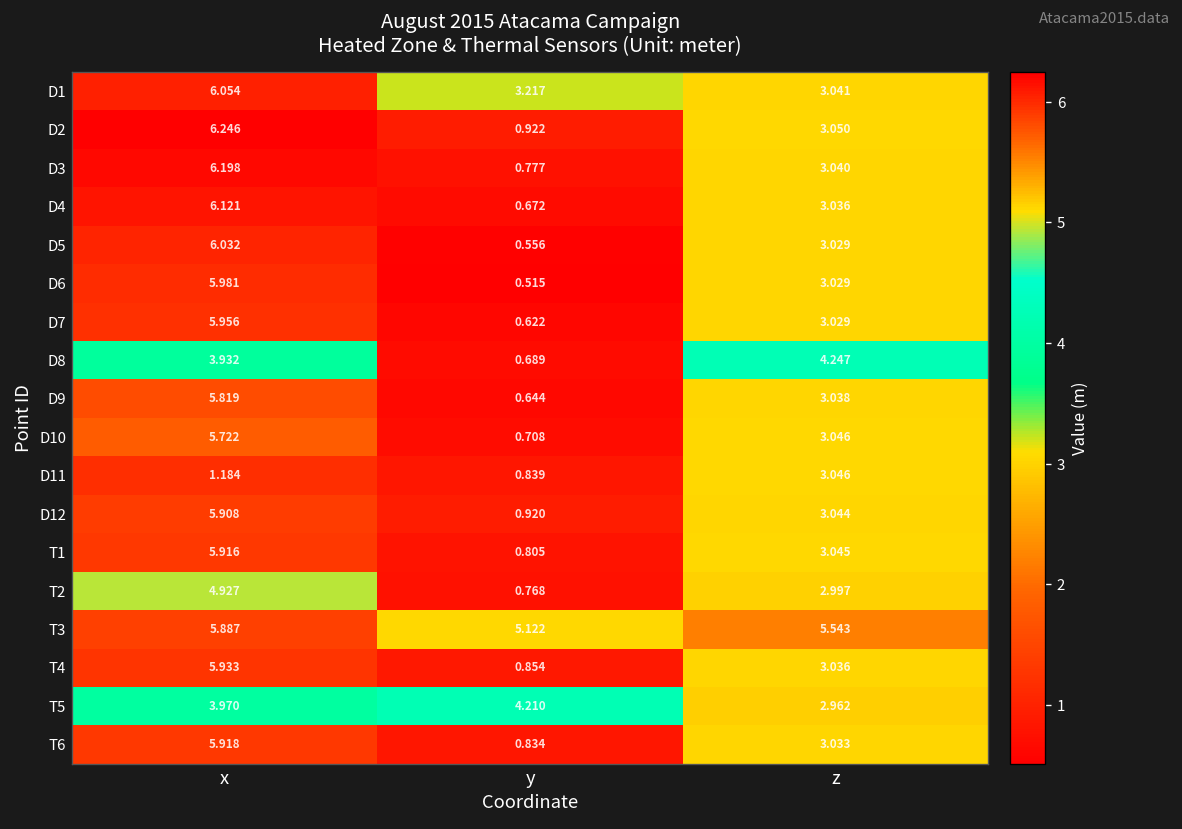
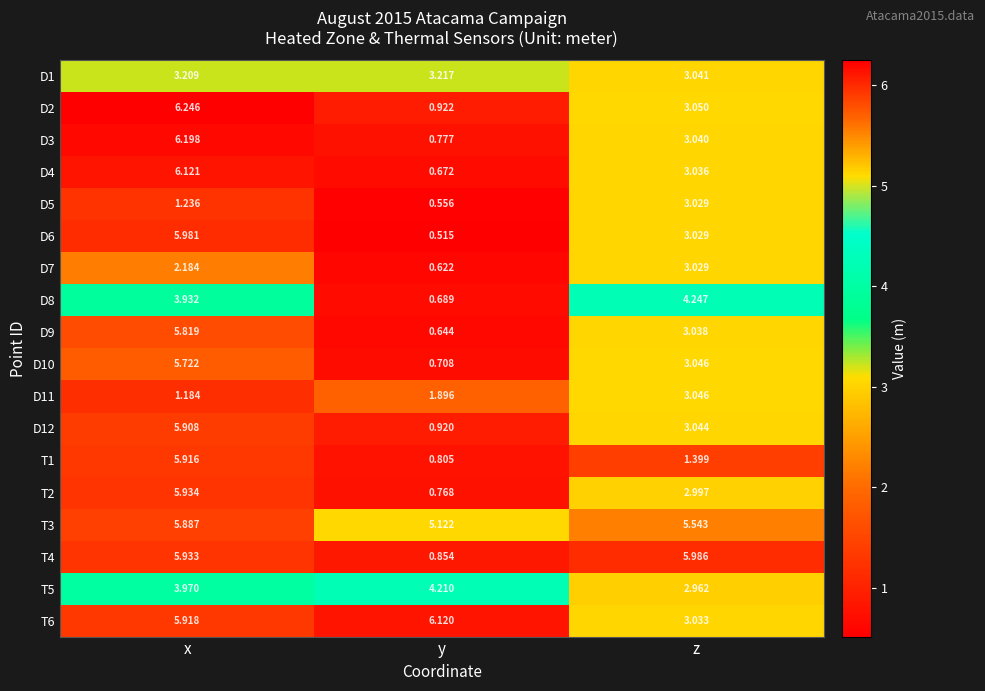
  {
    "D1": {
-     "x": 6.054,
+     "x": 3.209,
      "y": 3.217,
      "z": 3.041
    },
    "D2": {
      "x": 6.246,
      "y": 0.922,
      "z": 3.050
    },
    "D3": {
      "x": 6.198,
      "y": 0.777,
      "z": 3.040
    },
    "D4": {
      "x": 6.121,
      "y": 0.672,
      "z": 3.036
    },
    "D5": {
-     "x": 6.032,
+     "x": 1.236,
      "y": 0.556,
      "z": 3.029
    },
    "D6": {
      "x": 5.981,
      "y": 0.515,
      "z": 3.029
    },
    "D7": {
-     "x": 5.956,
+     "x": 2.184,
      "y": 0.622,
      "z": 3.029
    },
    "D8": {
      "x": 3.932,
      "y": 0.689,
      "z": 4.247
    },
    "D9": {
      "x": 5.819,
      "y": 0.644,
      "z": 3.038
    },
    "D10": {
      "x": 5.722,
      "y": 0.708,
      "z": 3.046
    },
    "D11": {
      "x": 1.184,
-     "y": 0.839,
+     "y": 1.896,
      "z": 3.046
    },
    "D12": {
      "x": 5.908,
      "y": 0.920,
      "z": 3.044
    },
    "T1": {
      "x": 5.916,
      "y": 0.805,
-     "z": 3.045
+     "z": 1.399
    },
    "T2": {
-     "x": 4.927,
+     "x": 5.934,
      "y": 0.768,
      "z": 2.997
    },
    "T3": {
      "x": 5.887,
      "y": 5.122,
      "z": 5.543
    },
    "T4": {
      "x": 5.933,
      "y": 0.854,
-     "z": 3.036
+     "z": 5.986
    },
    "T5": {
      "x": 3.970,
      "y": 4.210,
      "z": 2.962
    },
    "T6": {
      "x": 5.918,
-     "y": 0.834,
+     "y": 6.120,
      "z": 3.033
    }
  }
